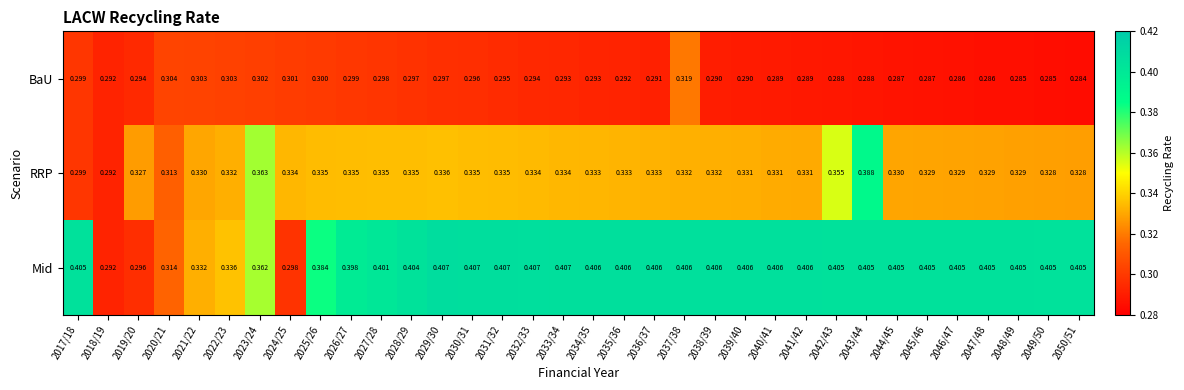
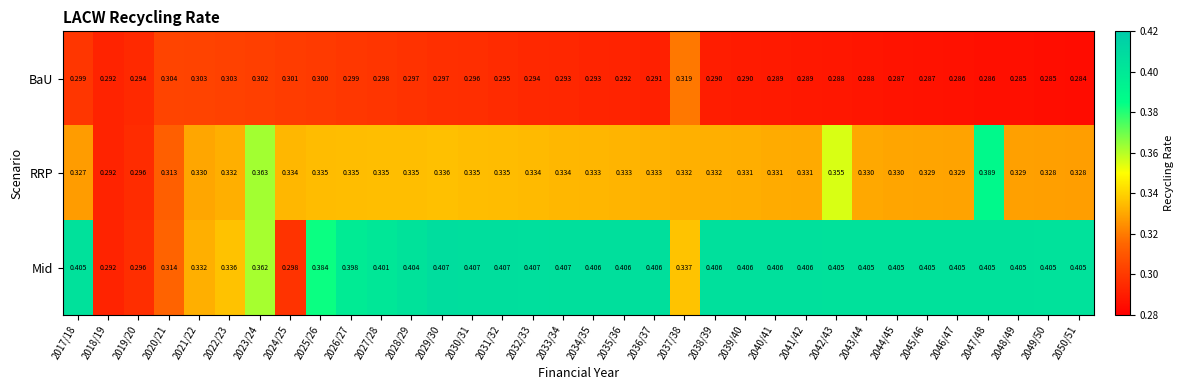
  {
    "BaU": {
      "2017/18": 0.299,
      "2018/19": 0.292,
      "2019/20": 0.294,
      "2020/21": 0.304,
      "2021/22": 0.303,
      "2022/23": 0.303,
      "2023/24": 0.302,
      "2024/25": 0.301,
      "2025/26": 0.300,
      "2026/27": 0.299,
      "2027/28": 0.298,
      "2028/29": 0.297,
      "2029/30": 0.297,
      "2030/31": 0.296,
      "2031/32": 0.295,
      "2032/33": 0.294,
      "2033/34": 0.293,
      "2034/35": 0.293,
      "2035/36": 0.292,
      "2036/37": 0.291,
      "2037/38": 0.319,
      "2038/39": 0.290,
      "2039/40": 0.290,
      "2040/41": 0.289,
      "2041/42": 0.289,
      "2042/43": 0.288,
      "2043/44": 0.288,
      "2044/45": 0.287,
      "2045/46": 0.287,
      "2046/47": 0.286,
      "2047/48": 0.286,
      "2048/49": 0.285,
      "2049/50": 0.285,
      "2050/51": 0.284
    },
    "RRP": {
-     "2017/18": 0.299,
+     "2017/18": 0.327,
      "2018/19": 0.292,
-     "2019/20": 0.327,
+     "2019/20": 0.296,
      "2020/21": 0.313,
      "2021/22": 0.330,
      "2022/23": 0.332,
      "2023/24": 0.363,
      "2024/25": 0.334,
      "2025/26": 0.335,
      "2026/27": 0.335,
      "2027/28": 0.335,
      "2028/29": 0.335,
      "2029/30": 0.336,
      "2030/31": 0.335,
      "2031/32": 0.335,
      "2032/33": 0.334,
      "2033/34": 0.334,
      "2034/35": 0.333,
      "2035/36": 0.333,
      "2036/37": 0.333,
      "2037/38": 0.332,
      "2038/39": 0.332,
      "2039/40": 0.331,
      "2040/41": 0.331,
      "2041/42": 0.331,
      "2042/43": 0.355,
-     "2043/44": 0.388,
+     "2043/44": 0.330,
      "2044/45": 0.330,
      "2045/46": 0.329,
      "2046/47": 0.329,
-     "2047/48": 0.329,
+     "2047/48": 0.389,
      "2048/49": 0.329,
      "2049/50": 0.328,
      "2050/51": 0.328
    },
    "Mid": {
      "2017/18": 0.405,
      "2018/19": 0.292,
      "2019/20": 0.296,
      "2020/21": 0.314,
      "2021/22": 0.332,
      "2022/23": 0.336,
      "2023/24": 0.362,
      "2024/25": 0.298,
      "2025/26": 0.384,
      "2026/27": 0.398,
      "2027/28": 0.401,
      "2028/29": 0.404,
      "2029/30": 0.407,
      "2030/31": 0.407,
      "2031/32": 0.407,
      "2032/33": 0.407,
      "2033/34": 0.407,
      "2034/35": 0.406,
      "2035/36": 0.406,
      "2036/37": 0.406,
-     "2037/38": 0.406,
+     "2037/38": 0.337,
      "2038/39": 0.406,
      "2039/40": 0.406,
      "2040/41": 0.406,
      "2041/42": 0.406,
      "2042/43": 0.405,
      "2043/44": 0.405,
      "2044/45": 0.405,
      "2045/46": 0.405,
      "2046/47": 0.405,
      "2047/48": 0.405,
      "2048/49": 0.405,
      "2049/50": 0.405,
      "2050/51": 0.405
    }
  }
